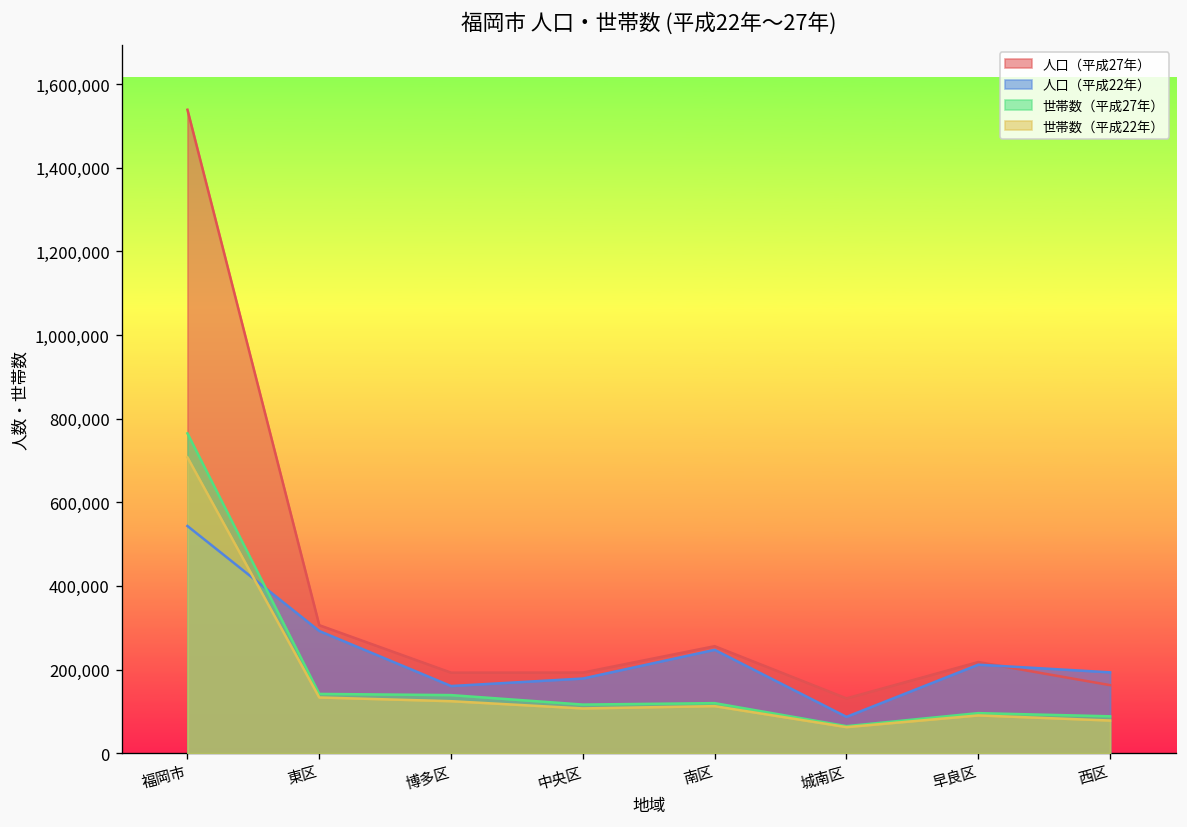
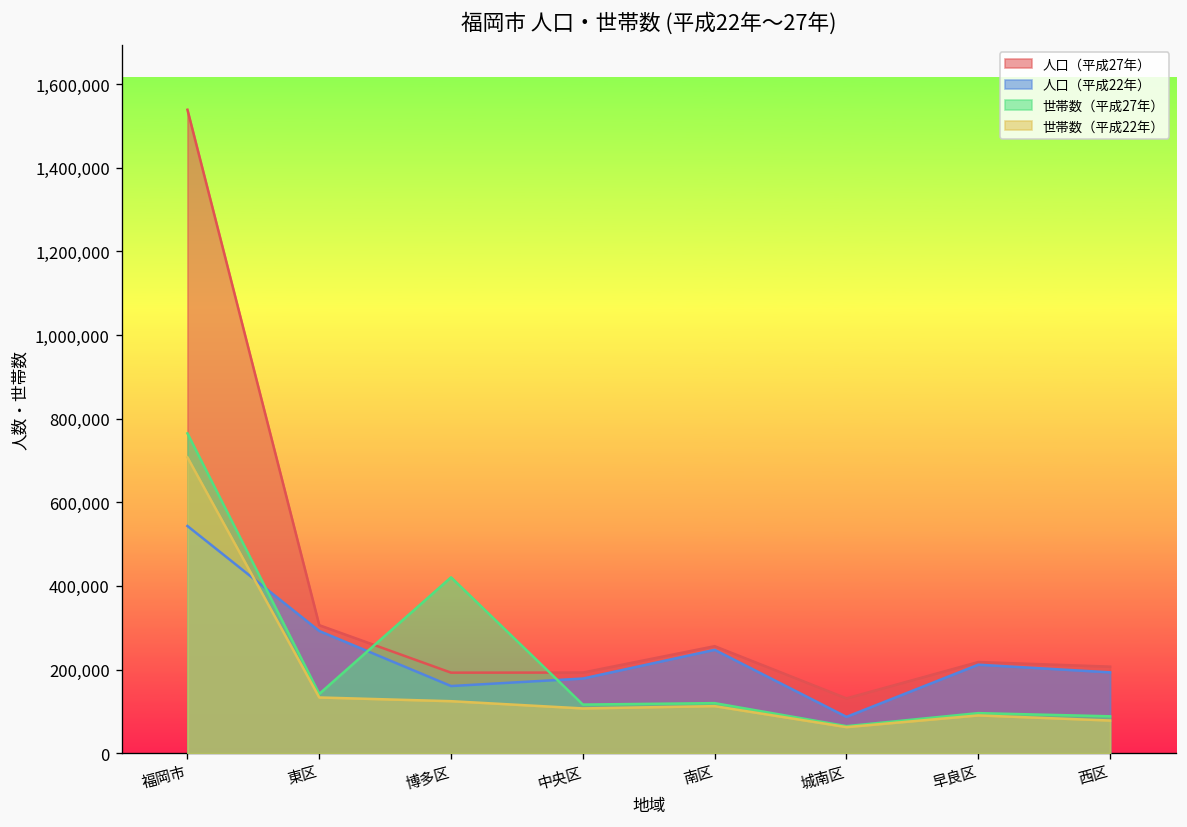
  {
    "人口（平成27年）": {
      "福岡市": "1,540,000",
      "東区": "310,000",
      "博多区": "190,000",
      "中央区": "190,000",
      "南区": "260,000",
      "城南区": "130,000",
-     "西区": "160,000"
+     "西区": "210,000"
    },
    "人口（平成22年）": {
      "福岡市": "540,000",
      "東区": "290,000",
      "博多区": "160,000",
      "中央区": "180,000",
      "南区": "250,000",
      "城南区": "90,000",
      "西区": "190,000"
    },
    "世帯数（平成27年）": {
      "福岡市": "760,000",
      "東区": "140,000",
-     "博多区": "140,000",
+     "博多区": "420,000",
      "中央区": "120,000",
      "西区": "90,000"
    },
    "世帯数（平成22年）": {
      "福岡市": "710,000",
      "東区": "130,000",
      "博多区": "120,000",
      "中央区": "110,000",
      "西区": "80,000"
    }
  }
